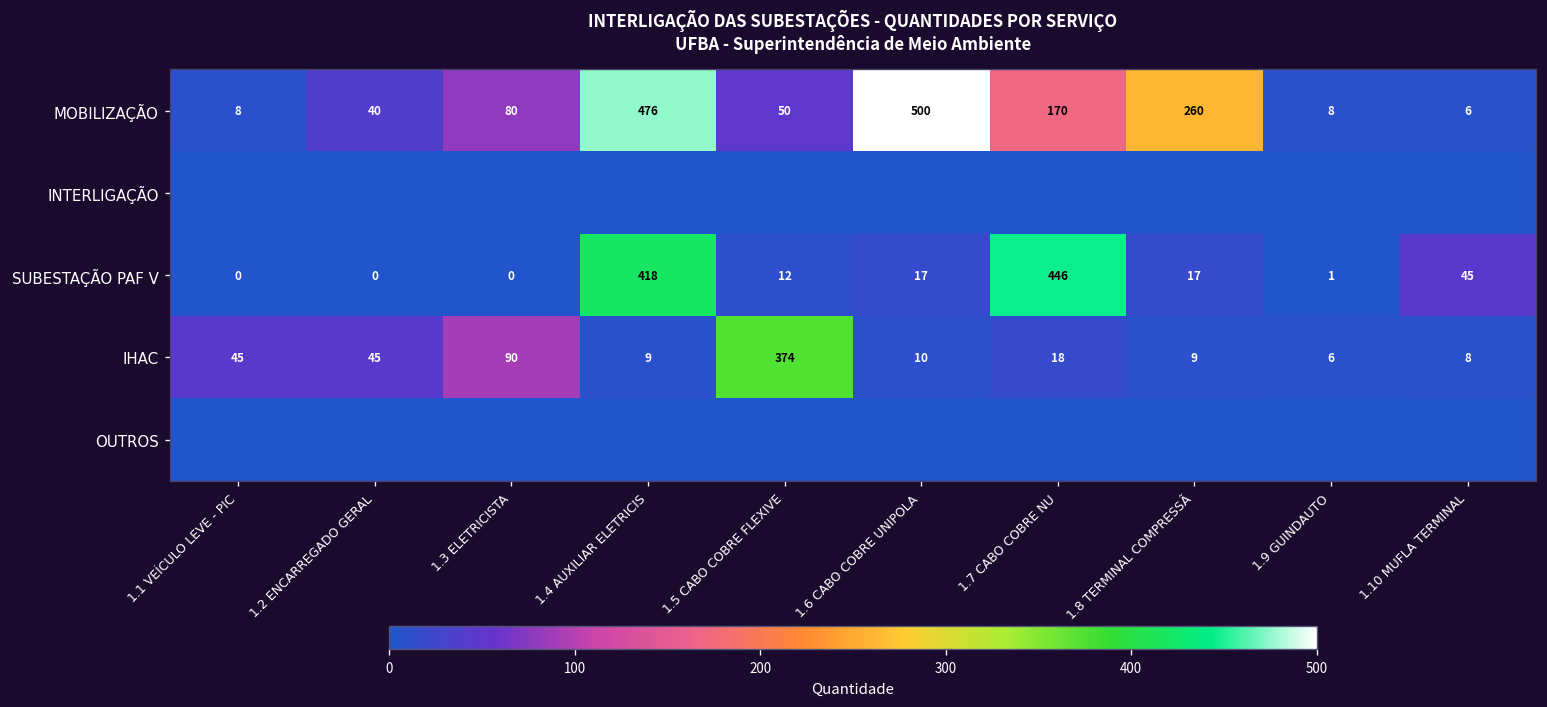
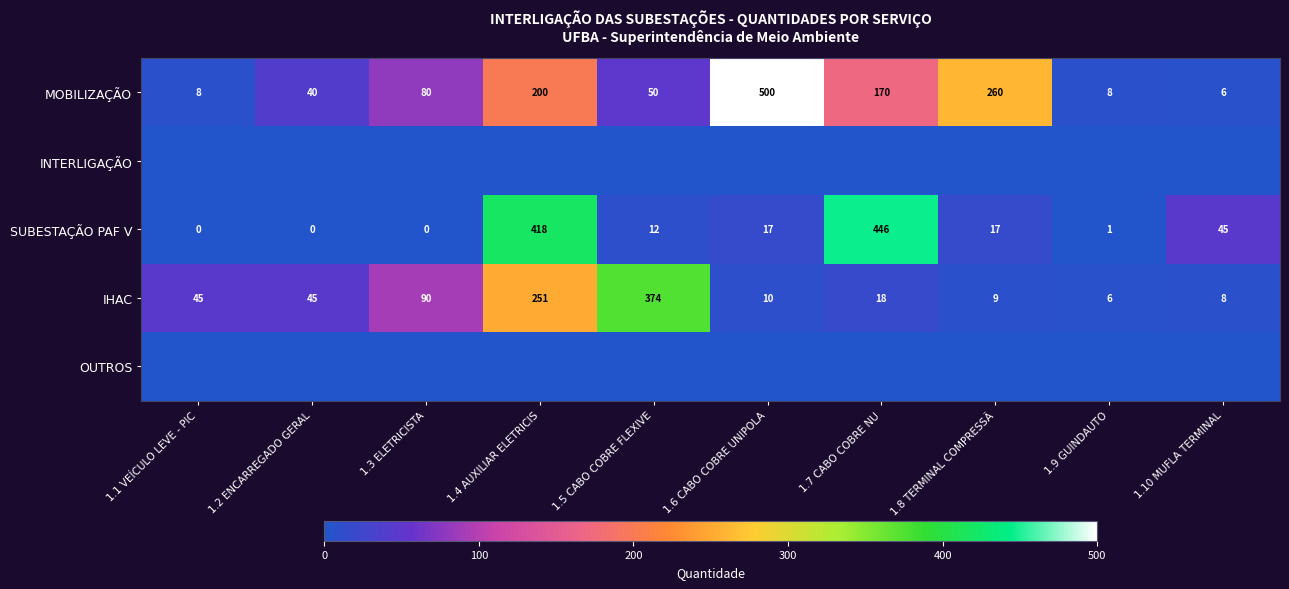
  {
    "MOBILIZAÇÃO": {
      "1.1 VEÍCULO LEVE - PIC": 8,
      "1.2 ENCARREGADO GERAL": 40,
      "1.3 ELETRICISTA": 80,
-     "1.4 AUXILIAR ELETRICIS": 476,
+     "1.4 AUXILIAR ELETRICIS": 200,
      "1.5 CABO COBRE FLEXIVE": 50,
      "1.6 CABO COBRE UNIPOLA": 500,
      "1.7 CABO COBRE NU": 170,
      "1.8 TERMINAL COMPRESSÃ": 260,
      "1.9 GUINDAUTO": 8,
      "1.10 MUFLA TERMINAL": 6
    },
    "SUBESTAÇÃO PAF V": {
      "1.1 VEÍCULO LEVE - PIC": 0,
      "1.2 ENCARREGADO GERAL": 0,
      "1.3 ELETRICISTA": 0,
      "1.4 AUXILIAR ELETRICIS": 418,
      "1.5 CABO COBRE FLEXIVE": 12,
      "1.6 CABO COBRE UNIPOLA": 17,
      "1.7 CABO COBRE NU": 446,
      "1.8 TERMINAL COMPRESSÃ": 17,
      "1.9 GUINDAUTO": 1,
      "1.10 MUFLA TERMINAL": 45
    },
    "IHAC": {
      "1.1 VEÍCULO LEVE - PIC": 45,
      "1.2 ENCARREGADO GERAL": 45,
      "1.3 ELETRICISTA": 90,
-     "1.4 AUXILIAR ELETRICIS": 9,
+     "1.4 AUXILIAR ELETRICIS": 251,
      "1.5 CABO COBRE FLEXIVE": 374,
      "1.6 CABO COBRE UNIPOLA": 10,
      "1.7 CABO COBRE NU": 18,
      "1.8 TERMINAL COMPRESSÃ": 9,
      "1.9 GUINDAUTO": 6,
      "1.10 MUFLA TERMINAL": 8
    }
  }
